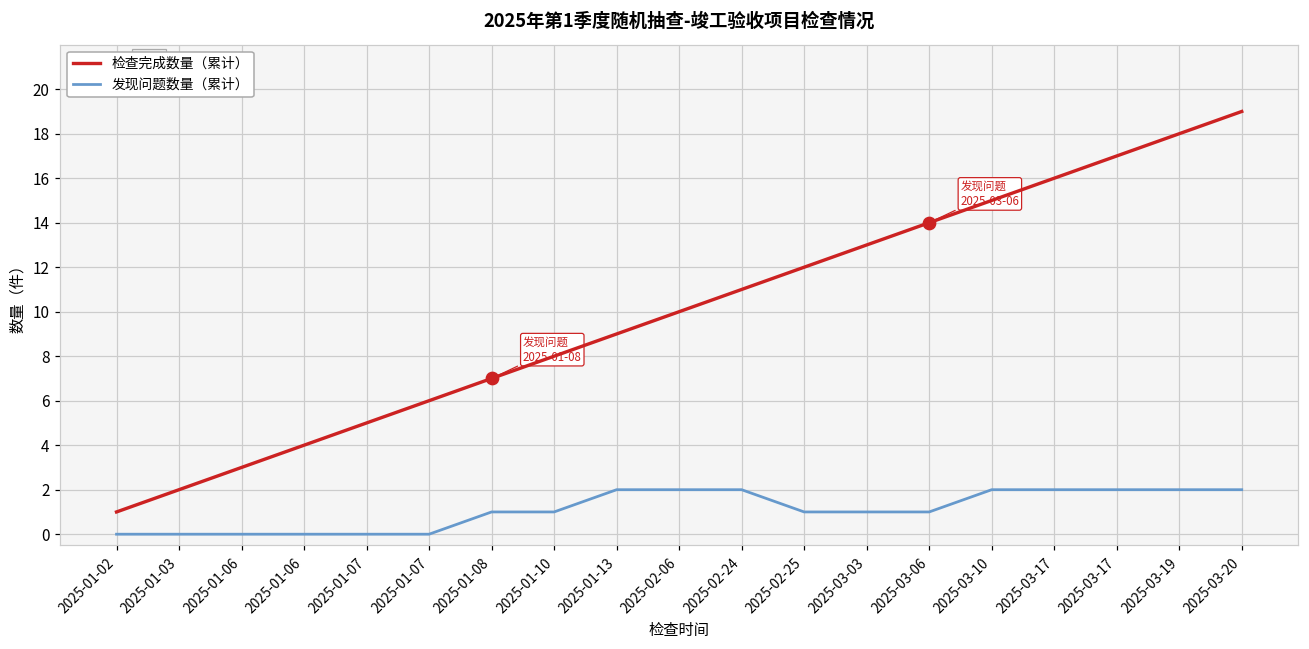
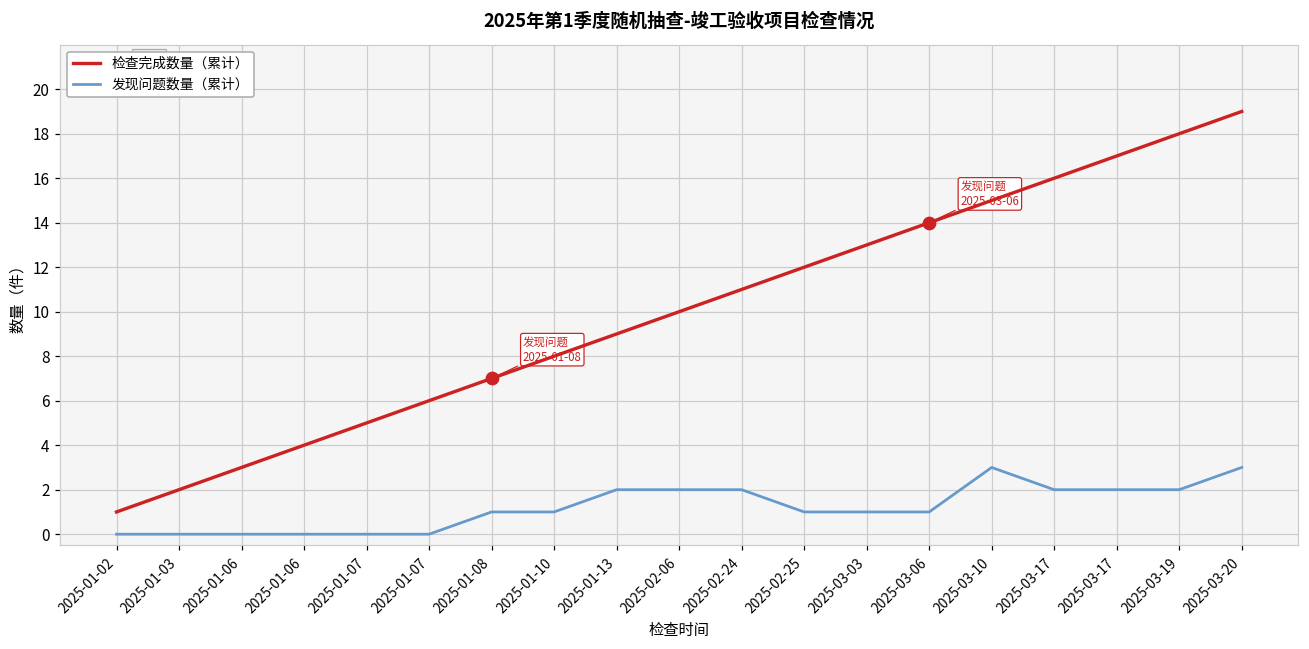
  {
    "发现问题数量（累计）": {
      "2025-01-02": 0,
      "2025-01-03": 0,
      "2025-01-08": 1,
      "2025-01-10": 1,
      "2025-01-13": 2,
      "2025-02-06": 2,
      "2025-02-24": 2,
      "2025-02-25": 1,
      "2025-03-03": 1,
      "2025-03-06": 1,
-     "2025-03-10": 2,
+     "2025-03-10": 3,
      "2025-03-19": 2,
-     "2025-03-20": 2
+     "2025-03-20": 3
    }
  }
